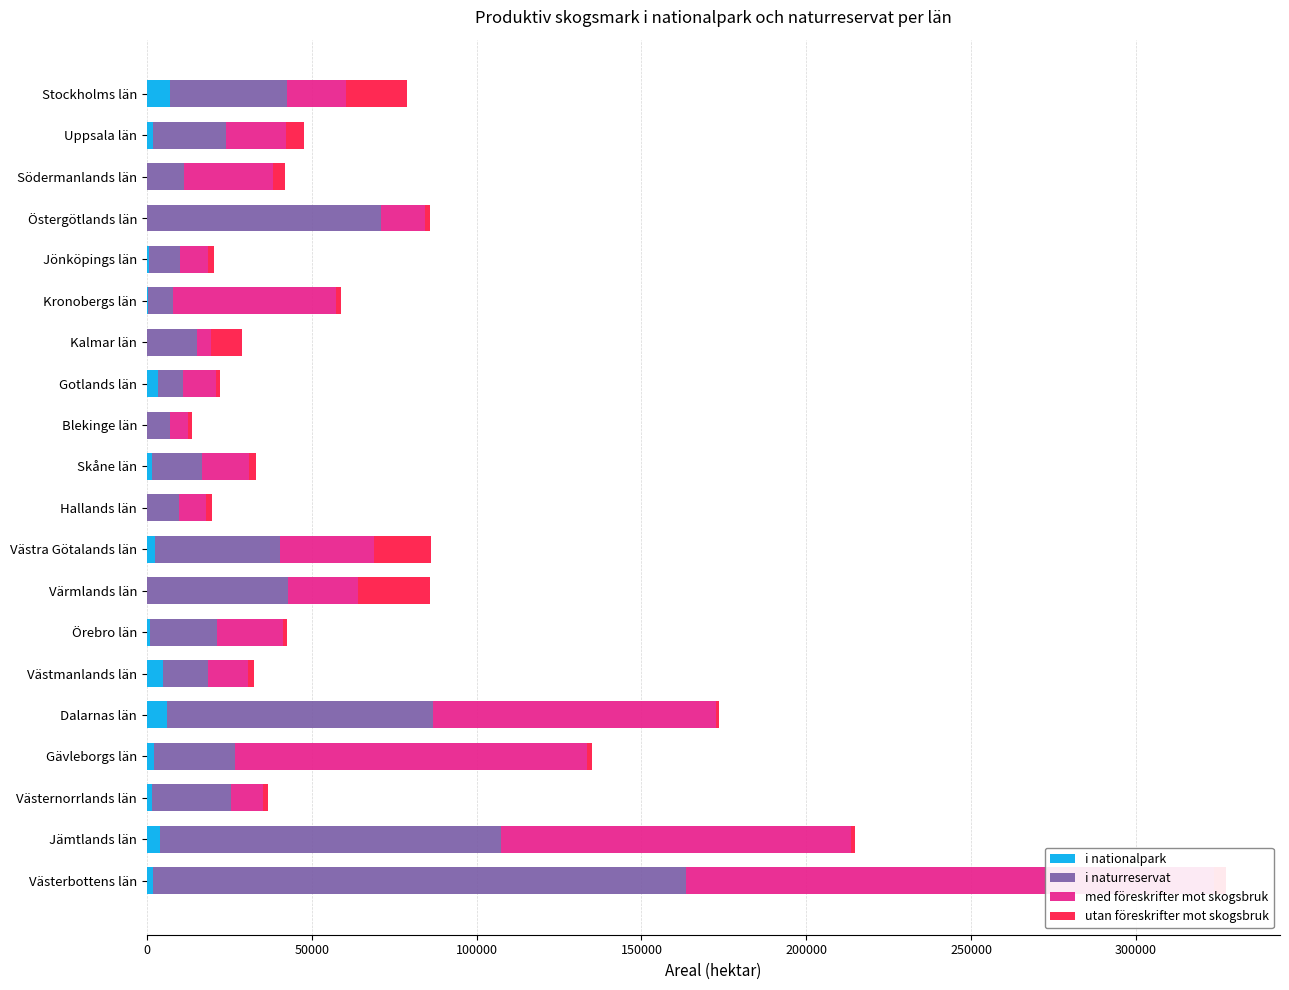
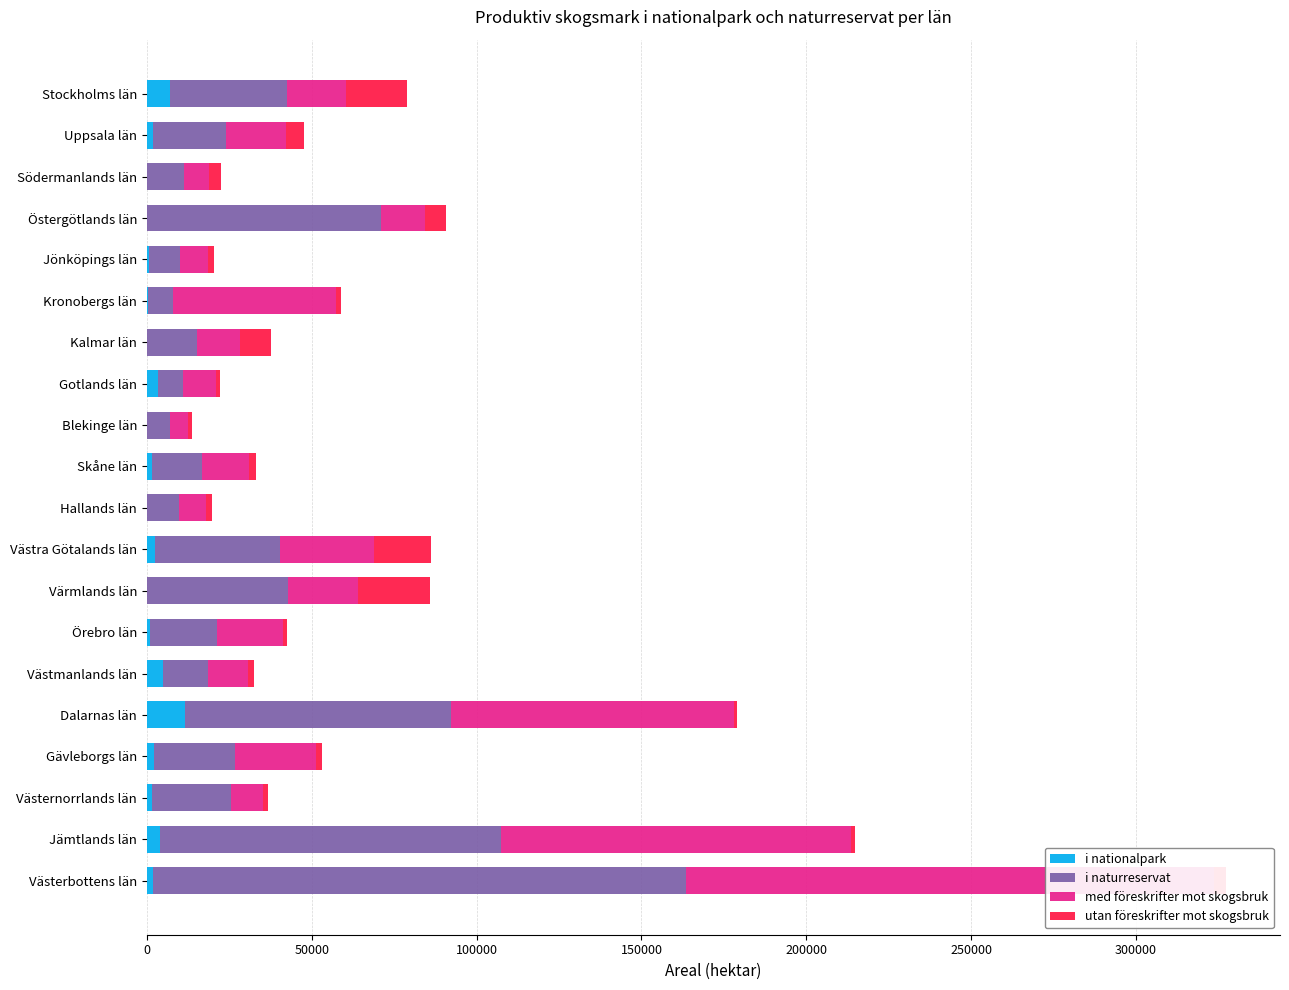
  {
    "i nationalpark": {
      "Stockholms län": 7000,
      "Uppsala län": 2000,
      "Södermanlands län": 0,
      "Östergötlands län": 0,
      "Gotlands län": 3000,
      "Blekinge län": 0,
      "Skåne län": 2000,
      "Hallands län": 0,
      "Västra Götalands län": 3000,
      "Värmlands län": 0,
      "Örebro län": 1000,
      "Västmanlands län": 5000,
-     "Dalarnas län": 6000,
+     "Dalarnas län": 12000,
      "Gävleborgs län": 2000,
      "Västernorrlands län": 2000,
      "Jämtlands län": 4000,
      "Västerbottens län": 2000
    },
    "i naturreservat": {
      "Stockholms län": 36000,
      "Uppsala län": 22000,
      "Södermanlands län": 11000,
      "Östergötlands län": 71000,
      "Jönköpings län": 10000,
      "Kronobergs län": 8000,
      "Kalmar län": 15000,
      "Gotlands län": 8000,
      "Blekinge län": 7000,
      "Skåne län": 15000,
      "Hallands län": 10000,
      "Västra Götalands län": 38000,
      "Värmlands län": 43000,
      "Örebro län": 20000,
      "Västmanlands län": 14000,
      "Dalarnas län": 81000,
      "Gävleborgs län": 25000,
      "Västernorrlands län": 24000,
      "Jämtlands län": 103000,
      "Västerbottens län": 162000
    },
    "med föreskrifter mot skogsbruk": {
      "Stockholms län": 18000,
      "Uppsala län": 18000,
-     "Södermanlands län": 27000,
+     "Södermanlands län": 8000,
      "Östergötlands län": 13000,
      "Jönköpings län": 8000,
      "Kronobergs län": 49000,
-     "Kalmar län": 4000,
+     "Kalmar län": 13000,
      "Gotlands län": 10000,
      "Blekinge län": 6000,
      "Skåne län": 14000,
      "Hallands län": 8000,
      "Västra Götalands län": 29000,
      "Värmlands län": 21000,
      "Örebro län": 20000,
      "Västmanlands län": 12000,
      "Dalarnas län": 86000,
-     "Gävleborgs län": 107000,
+     "Gävleborgs län": 25000,
      "Västernorrlands län": 10000,
      "Jämtlands län": 106000
    },
    "utan föreskrifter mot skogsbruk": {
      "Stockholms län": 18000,
      "Uppsala län": 6000,
      "Södermanlands län": 4000,
-     "Östergötlands län": 2000,
+     "Östergötlands län": 6000,
      "Jönköpings län": 2000,
      "Kronobergs län": 1000,
      "Kalmar län": 9000,
      "Gotlands län": 1000,
      "Blekinge län": 1000,
      "Skåne län": 2000,
      "Hallands län": 2000,
      "Västra Götalands län": 17000,
      "Värmlands län": 22000,
      "Örebro län": 1000,
      "Västmanlands län": 2000,
      "Dalarnas län": 1000,
      "Gävleborgs län": 2000,
      "Västernorrlands län": 1000,
      "Jämtlands län": 1000
    }
  }
